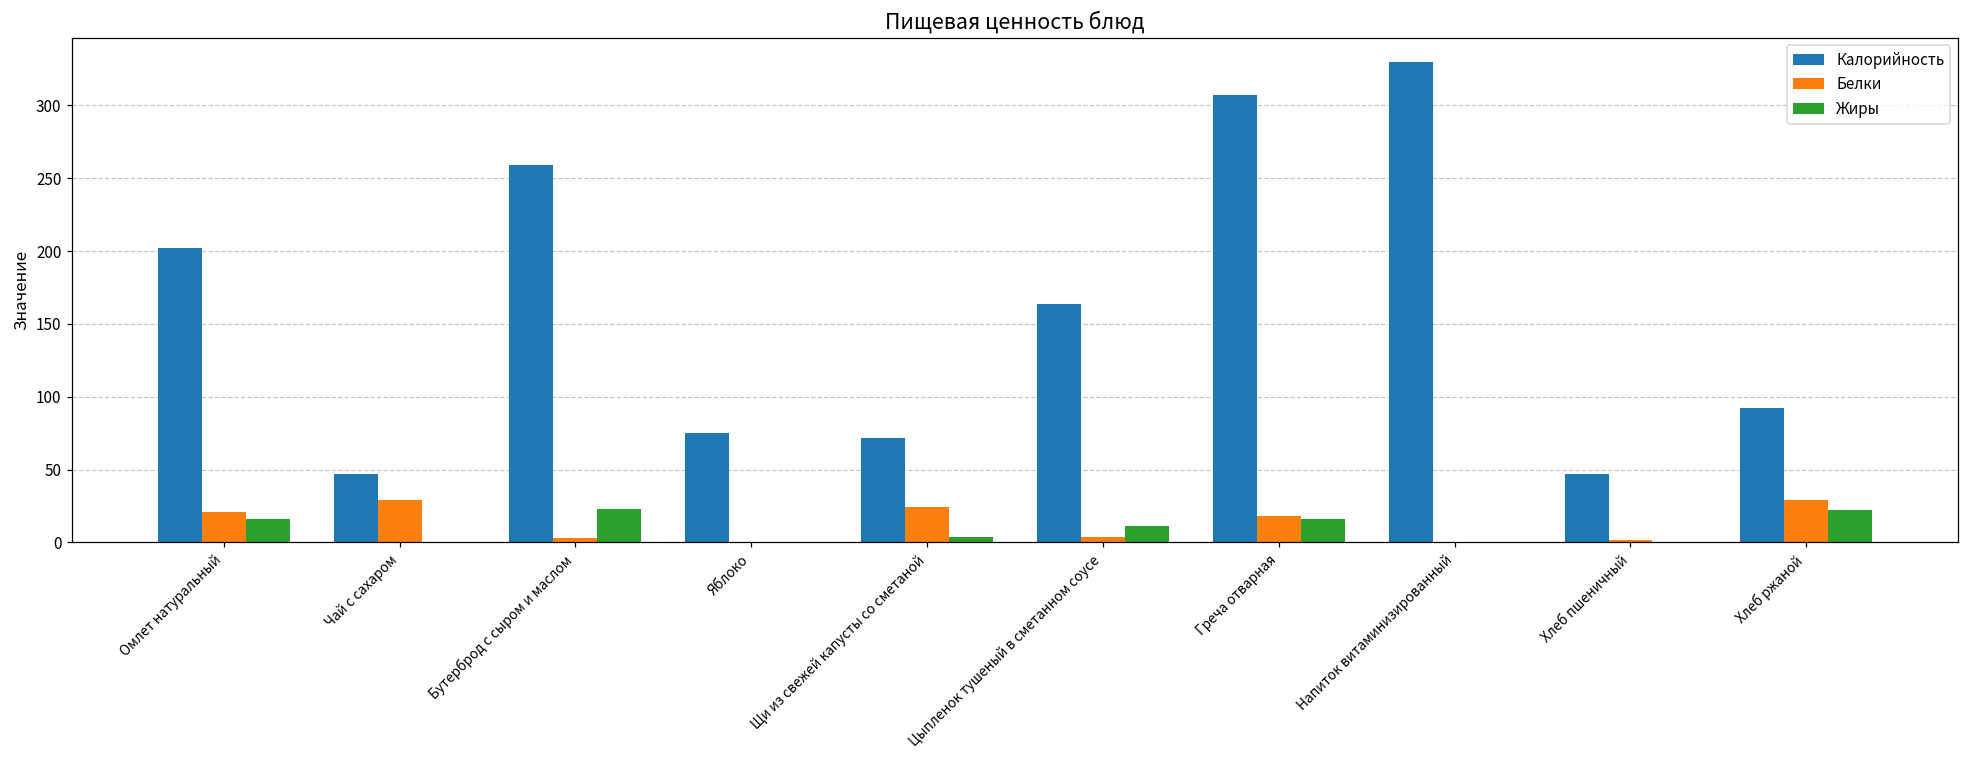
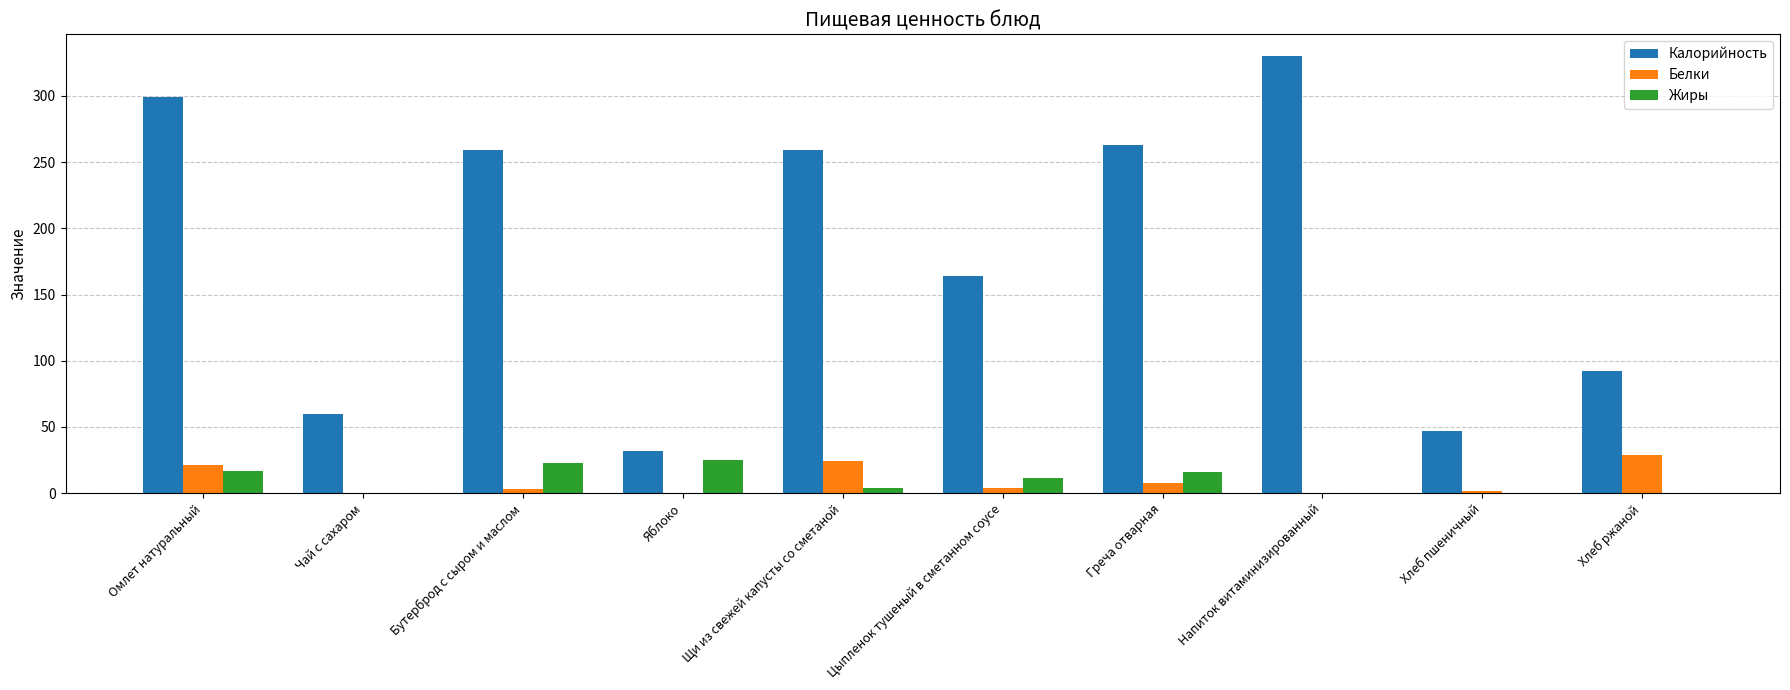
  {
    "Калорийность": {
-     "Омлет натуральный": 202,
-     "Чай с сахаром": 47,
+     "Омлет натуральный": 299,
+     "Чай с сахаром": 60,
      "Бутерброд с сыром и маслом": 259,
-     "Яблоко": 75,
-     "Щи из свежей капусты со сметаной": 72,
+     "Яблоко": 32,
+     "Щи из свежей капусты со сметаной": 260,
      "Цыпленок тушеный в сметанном соусе": 164,
-     "Греча отварная": 307,
+     "Греча отварная": 263,
      "Напиток витаминизированный": 330,
      "Хлеб пшеничный": 47,
      "Хлеб ржаной": 92
    },
    "Белки": {
      "Омлет натуральный": 21,
-     "Чай с сахаром": 29,
+     "Чай с сахаром": 0,
      "Бутерброд с сыром и маслом": 3,
      "Щи из свежей капусты со сметаной": 25,
      "Цыпленок тушеный в сметанном соусе": 4,
-     "Греча отварная": 18,
+     "Греча отварная": 8,
      "Хлеб ржаной": 29
    },
    "Жиры": {
      "Омлет натуральный": 16,
      "Чай с сахаром": 0,
      "Бутерброд с сыром и маслом": 23,
-     "Яблоко": 0,
+     "Яблоко": 25,
      "Щи из свежей капусты со сметаной": 4,
      "Цыпленок тушеный в сметанном соусе": 12,
      "Греча отварная": 16,
      "Напиток витаминизированный": 0,
      "Хлеб пшеничный": 0,
-     "Хлеб ржаной": 23
+     "Хлеб ржаной": 0
    }
  }
